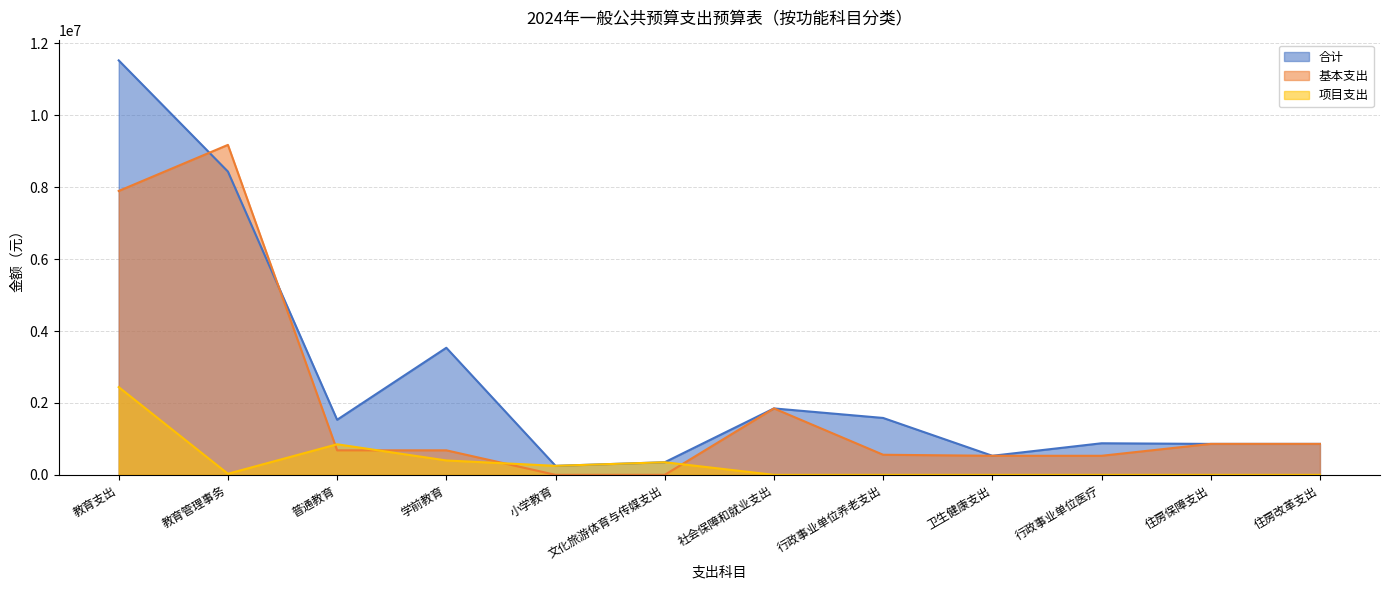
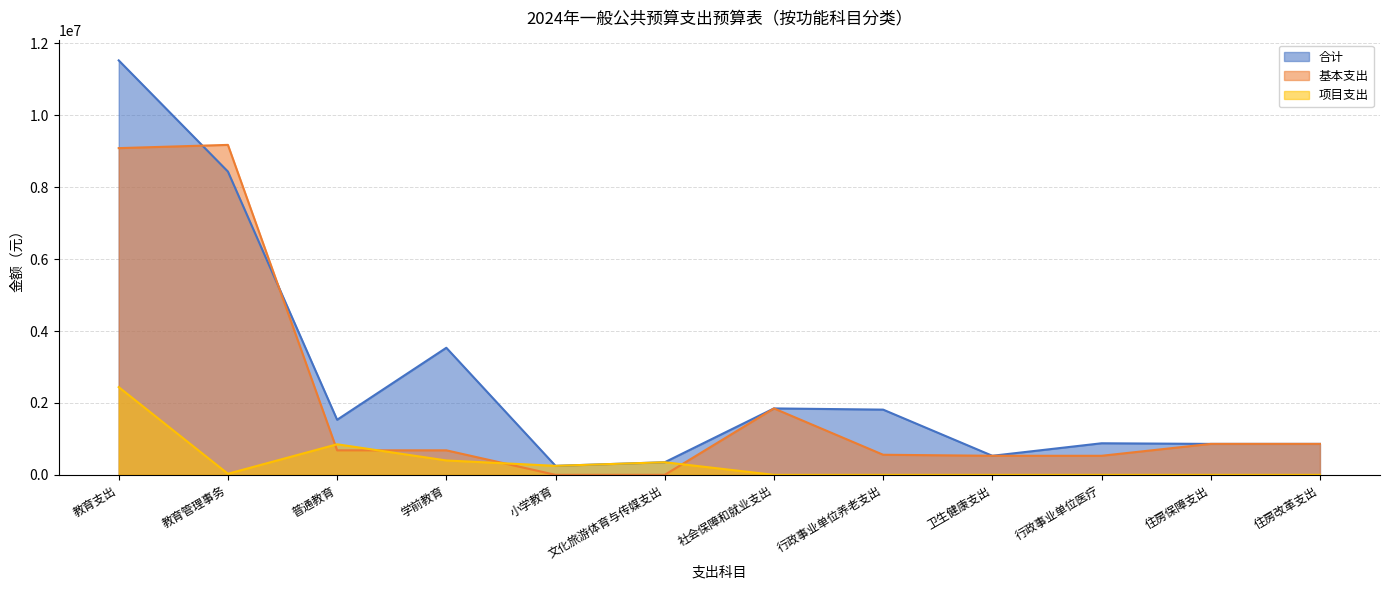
  {
    "合计": {
      "教育支出": 11500000,
      "教育管理事务": 8400000,
      "普通教育": 1500000,
      "学前教育": 3500000,
-     "行政事业单位养老支出": 1600000,
+     "行政事业单位养老支出": 1800000,
      "行政事业单位医疗": 900000
    },
    "基本支出": {
-     "教育支出": 7900000,
+     "教育支出": 9100000,
      "教育管理事务": 9200000,
      "普通教育": 700000,
      "学前教育": 700000,
      "小学教育": 0,
      "文化旅游体育与传媒支出": 0,
      "行政事业单位养老支出": 600000,
      "行政事业单位医疗": 500000
    },
    "项目支出": {
      "教育支出": 2400000,
      "教育管理事务": 0,
      "普通教育": 900000,
      "学前教育": 400000,
      "社会保障和就业支出": 0,
      "行政事业单位养老支出": 0,
      "卫生健康支出": 0,
      "行政事业单位医疗": 0,
      "住房保障支出": 0,
      "住房改革支出": 0
    }
  }
